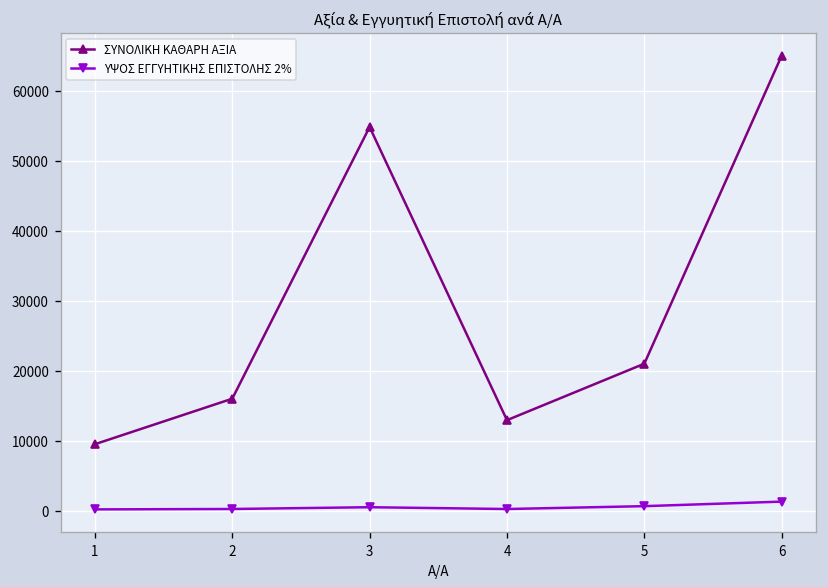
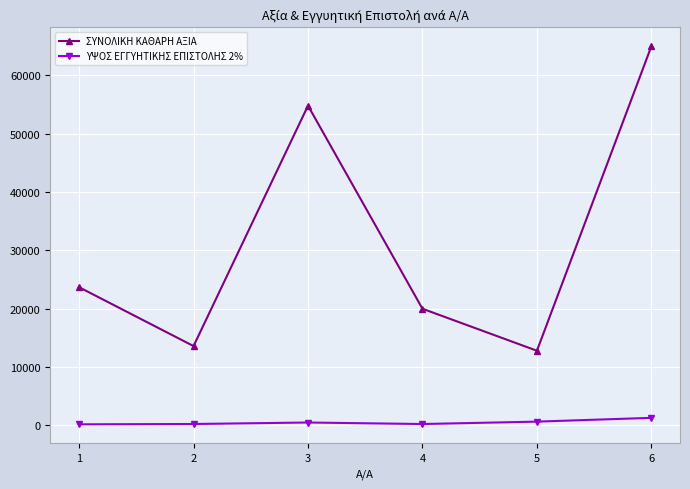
  {
    "ΣΥΝΟΛΙΚΗ ΚΑΘΑΡΗ ΑΞΙΑ": {
-     "1": 10000,
-     "2": 16000,
+     "1": 24000,
+     "2": 14000,
      "3": 55000,
-     "4": 13000,
-     "5": 21000,
+     "4": 20000,
+     "5": 13000,
      "6": 65000
    },
    "ΥΨΟΣ ΕΓΓΥΗΤΙΚΗΣ ΕΠΙΣΤΟΛΗΣ 2%": {
      "1": 0,
      "2": 0,
      "3": 1000,
      "4": 0,
      "5": 1000,
      "6": 1000
    }
  }
